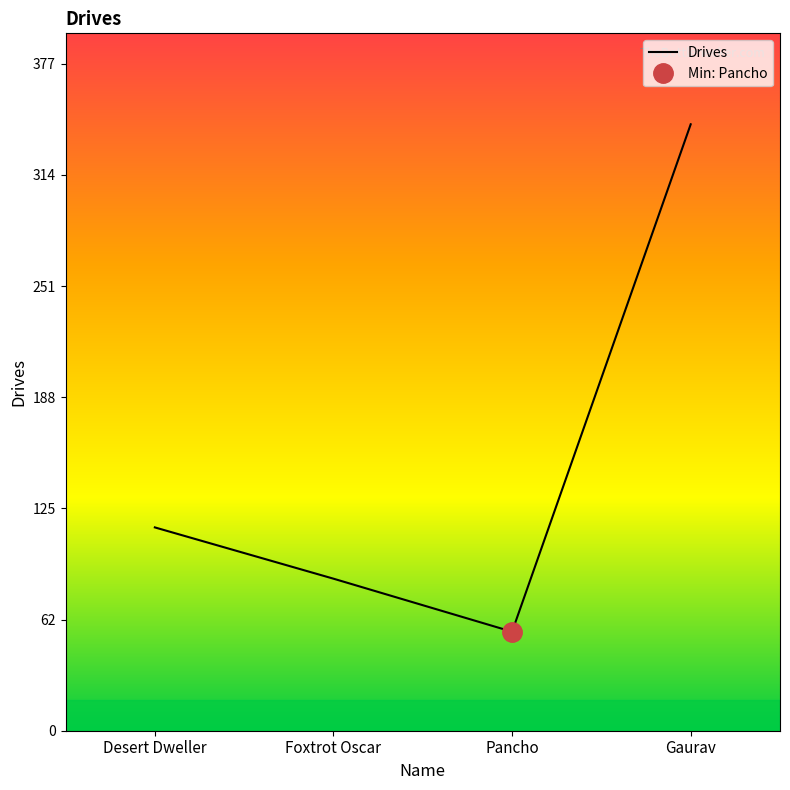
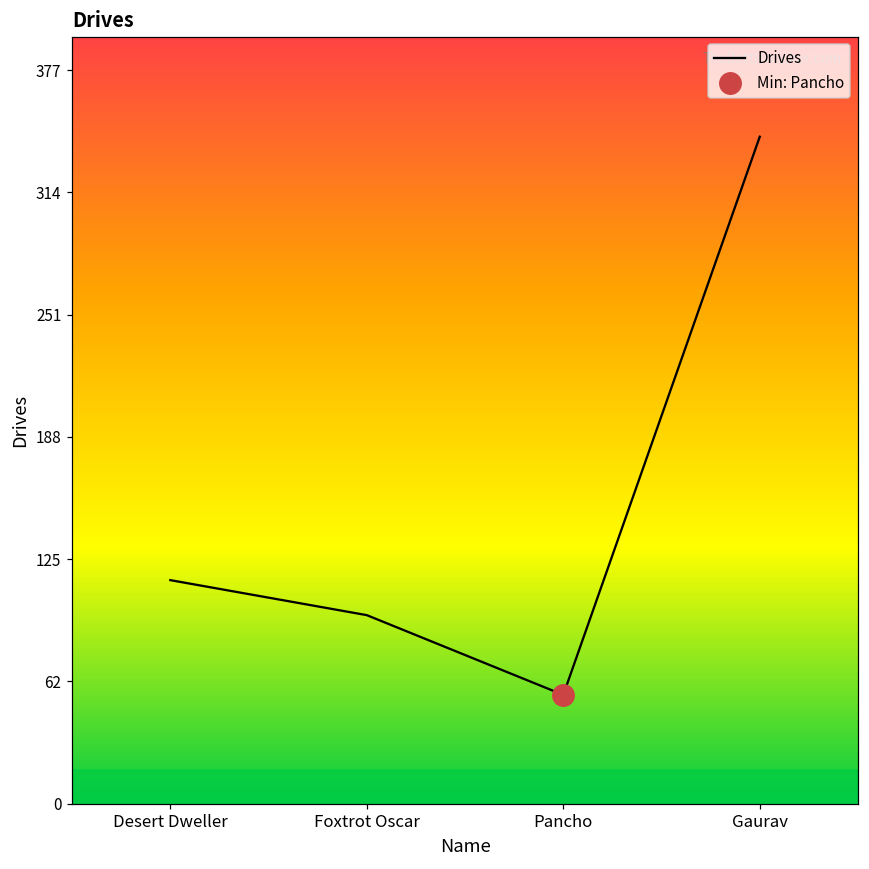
  {
    "Drives": {
      "Desert Dweller": 115,
-     "Foxtrot Oscar": 86,
+     "Foxtrot Oscar": 97,
      "Gaurav": 343
    }
  }
